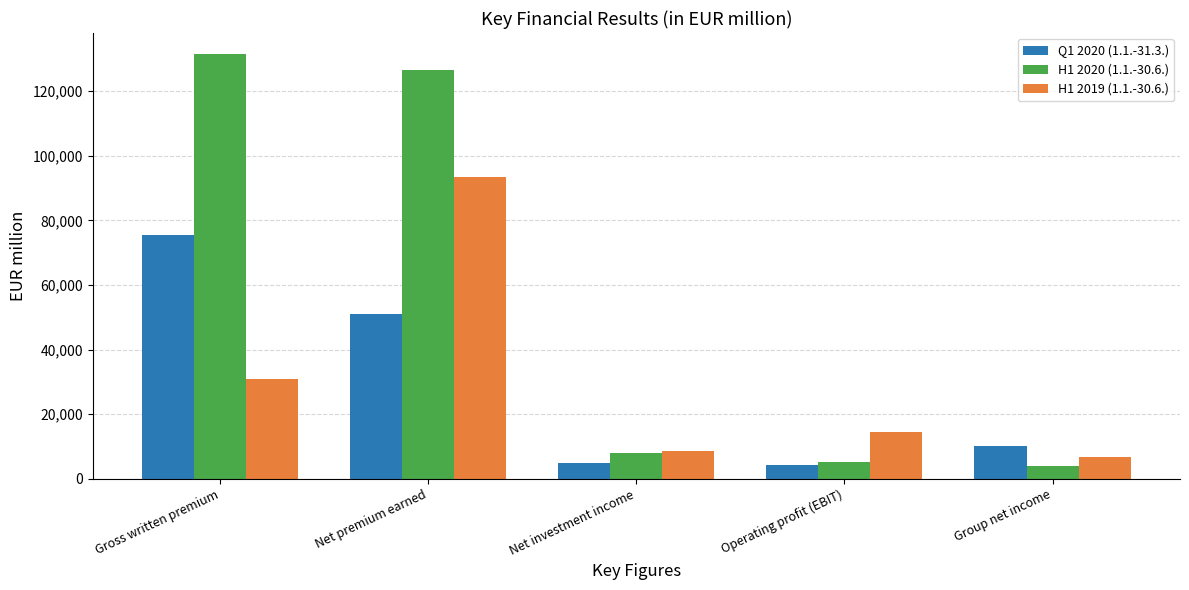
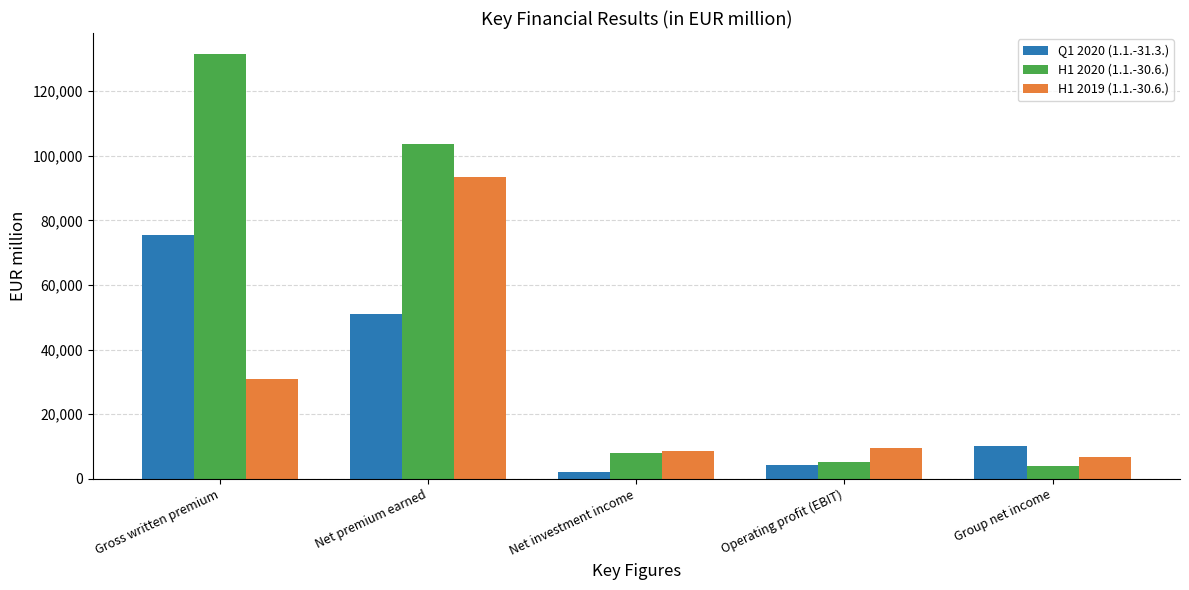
  {
    "Q1 2020 (1.1.-31.3.)": {
      "Gross written premium": "75,000",
      "Net premium earned": "51,000",
-     "Net investment income": "5,000",
+     "Net investment income": "2,000",
      "Operating profit (EBIT)": "4,000",
      "Group net income": "10,000"
    },
    "H1 2020 (1.1.-30.6.)": {
      "Gross written premium": "131,000",
-     "Net premium earned": "126,000",
+     "Net premium earned": "104,000",
      "Net investment income": "8,000",
      "Operating profit (EBIT)": "5,000",
      "Group net income": "4,000"
    },
    "H1 2019 (1.1.-30.6.)": {
      "Gross written premium": "31,000",
      "Net premium earned": "94,000",
      "Net investment income": "9,000",
-     "Operating profit (EBIT)": "15,000",
+     "Operating profit (EBIT)": "9,000",
      "Group net income": "7,000"
    }
  }
